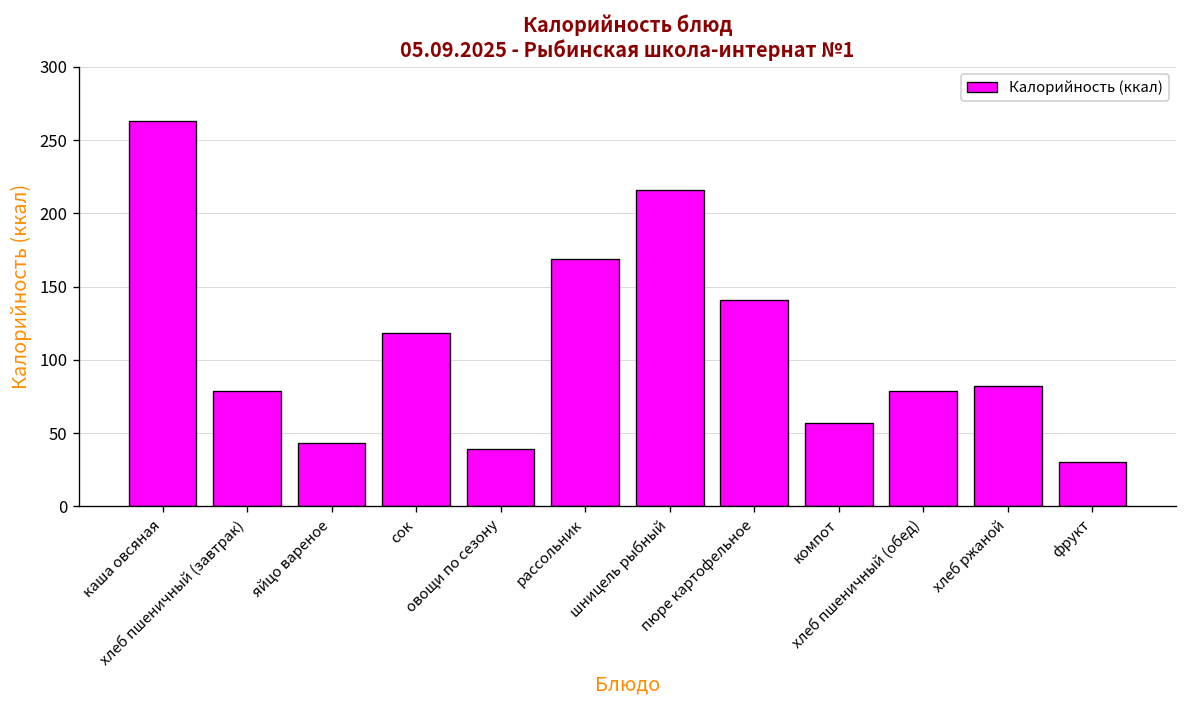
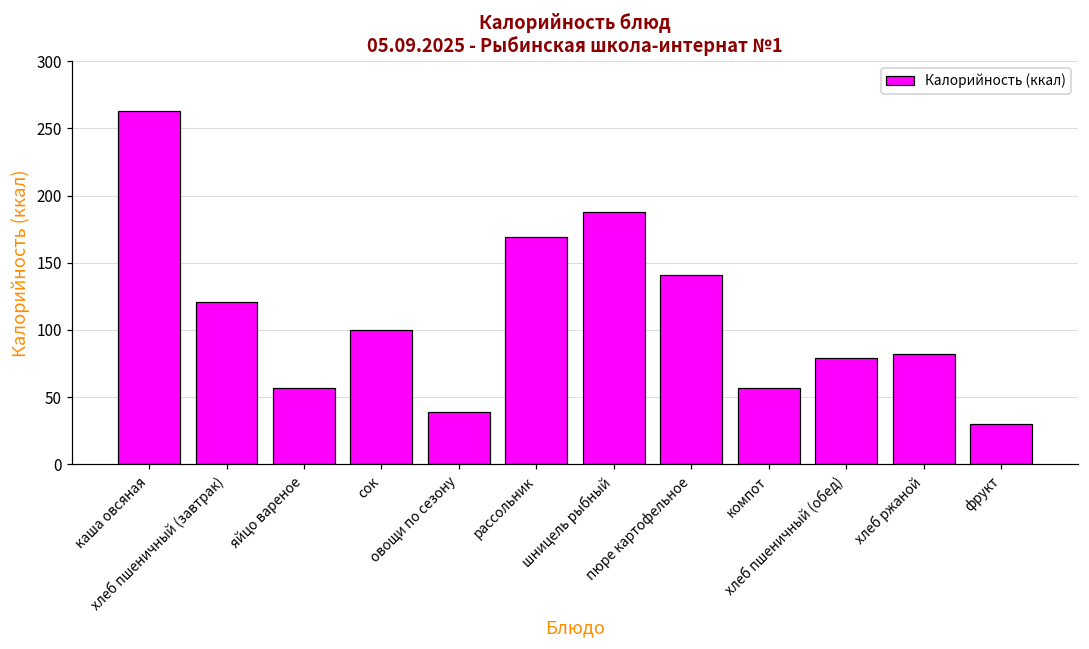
  {
    "каша овсяная": 263,
-   "хлеб пшеничный (завтрак)": 79,
-   "яйцо вареное": 43,
-   "сок": 118,
+   "хлеб пшеничный (завтрак)": 121,
+   "яйцо вареное": 57,
+   "сок": 100,
    "овощи по сезону": 39,
    "рассольник": 169,
-   "шницель рыбный": 216,
+   "шницель рыбный": 188,
    "пюре картофельное": 141,
    "компот": 57,
    "хлеб пшеничный (обед)": 79,
    "хлеб ржаной": 82,
    "фрукт": 30
  }
